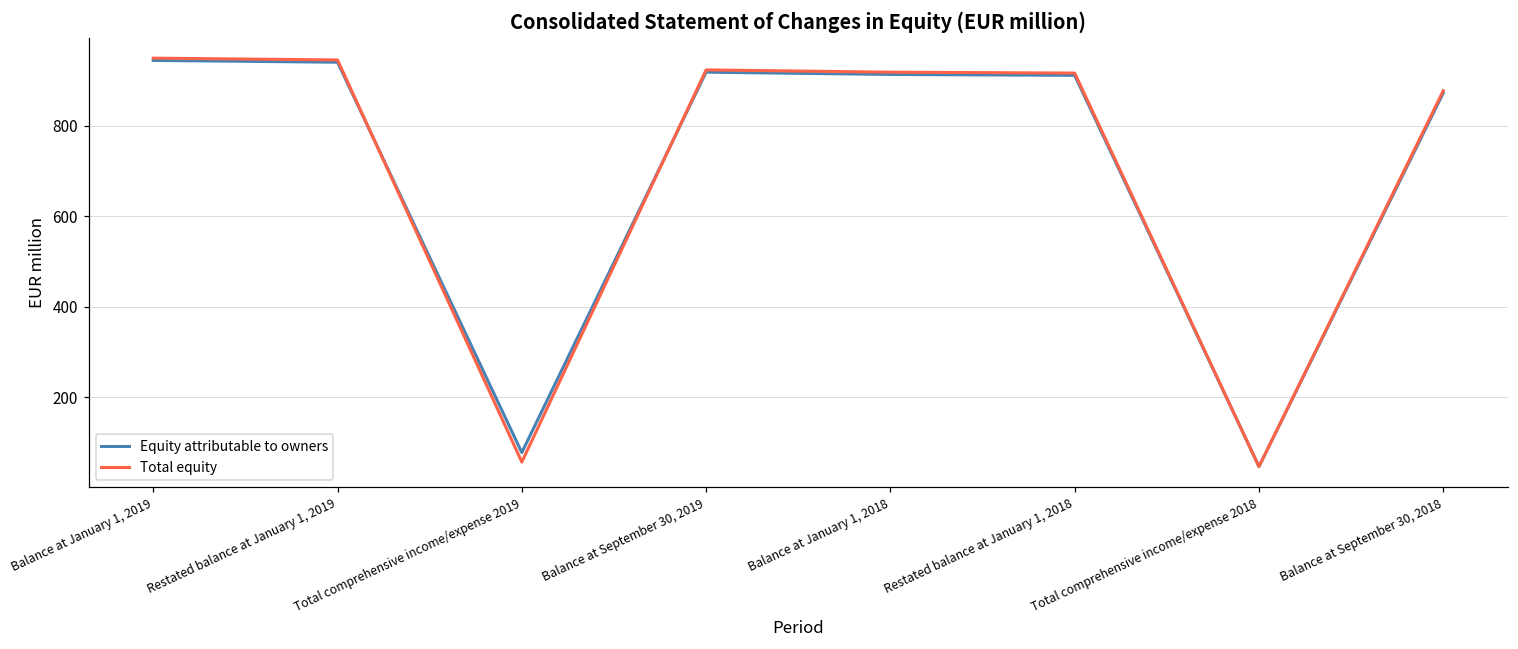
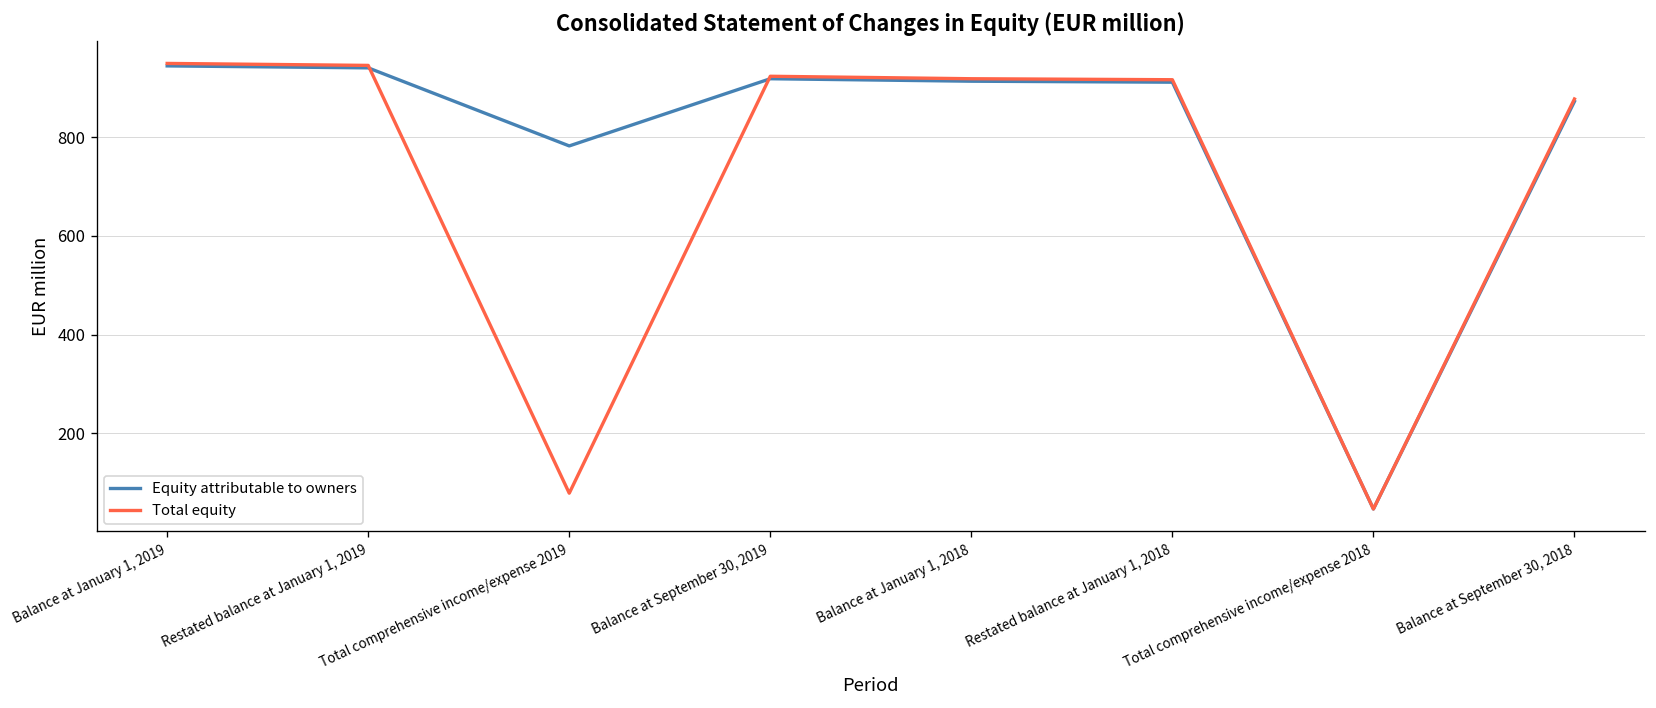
  {
    "Equity attributable to owners": {
-     "Total comprehensive income/expense 2019": 80
+     "Total comprehensive income/expense 2019": 780
    },
    "Total equity": {
-     "Total comprehensive income/expense 2019": 60
+     "Total comprehensive income/expense 2019": 80
    }
  }
